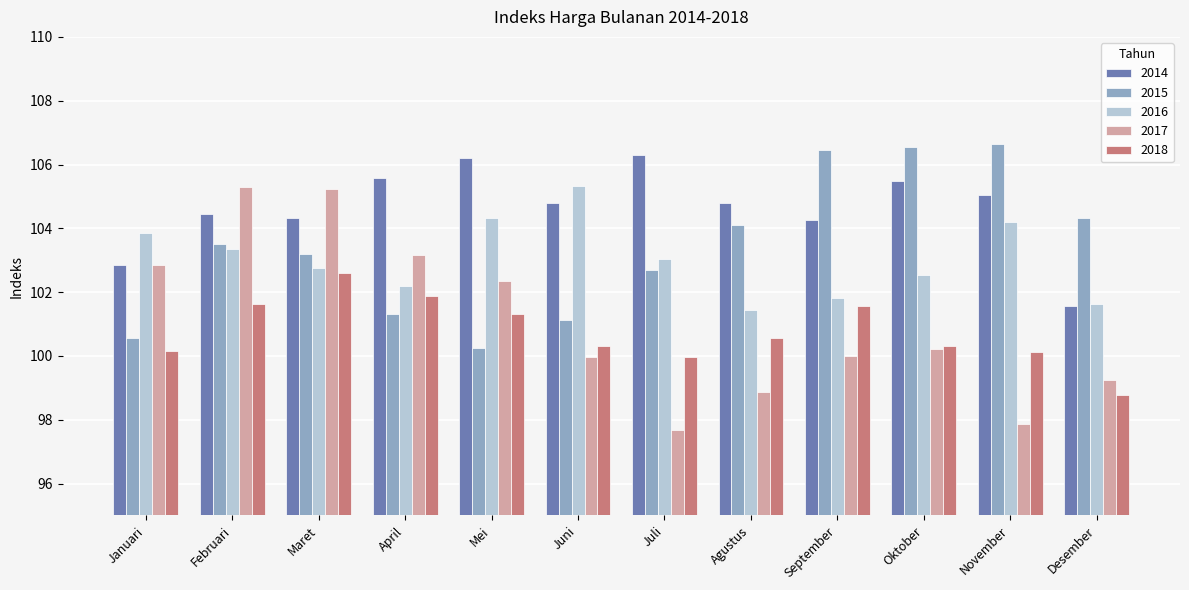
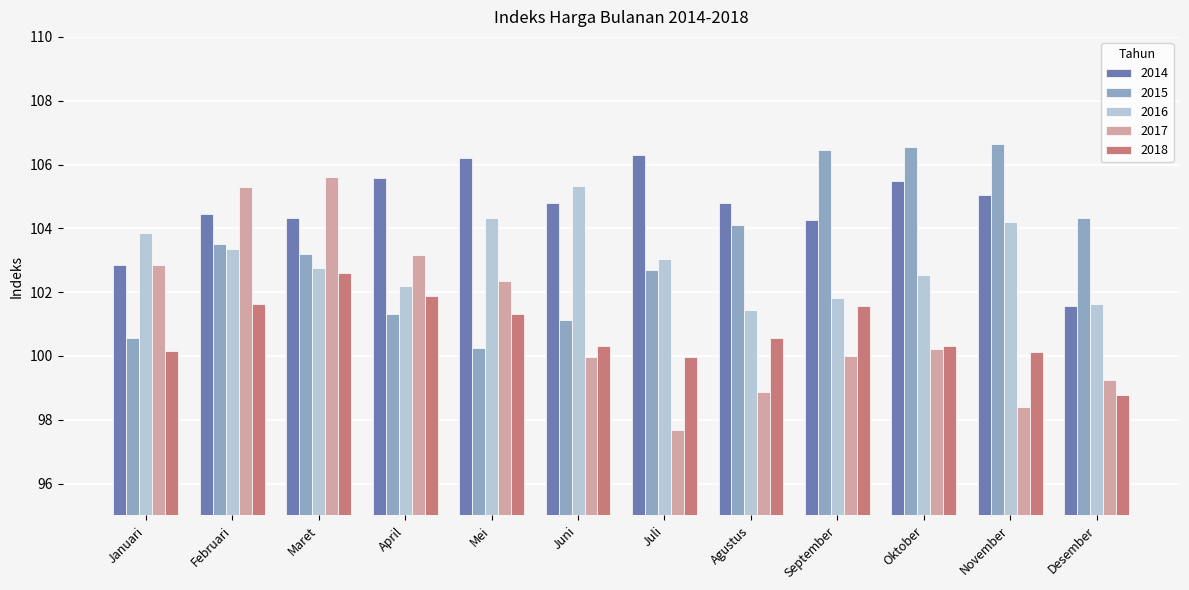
  {
    "2017": {
      "Januari": 102.8,
      "Februari": 105.3,
-     "Maret": 105.2,
+     "Maret": 105.6,
      "April": 103.2,
      "Mei": 102.3,
      "Juni": 100.0,
      "Juli": 97.7,
      "Agustus": 98.9,
      "September": 100.0,
      "Oktober": 100.2,
-     "November": 97.9,
+     "November": 98.4,
      "Desember": 99.3
    },
    "2018": {
      "Januari": 100.2,
      "Februari": 101.6,
      "Maret": 102.6,
      "April": 101.9,
      "Mei": 101.3,
      "Juni": 100.3,
      "Juli": 100.0,
      "Agustus": 100.6,
      "September": 101.6,
      "Oktober": 100.3,
      "November": 100.1,
      "Desember": 98.8
    }
  }
